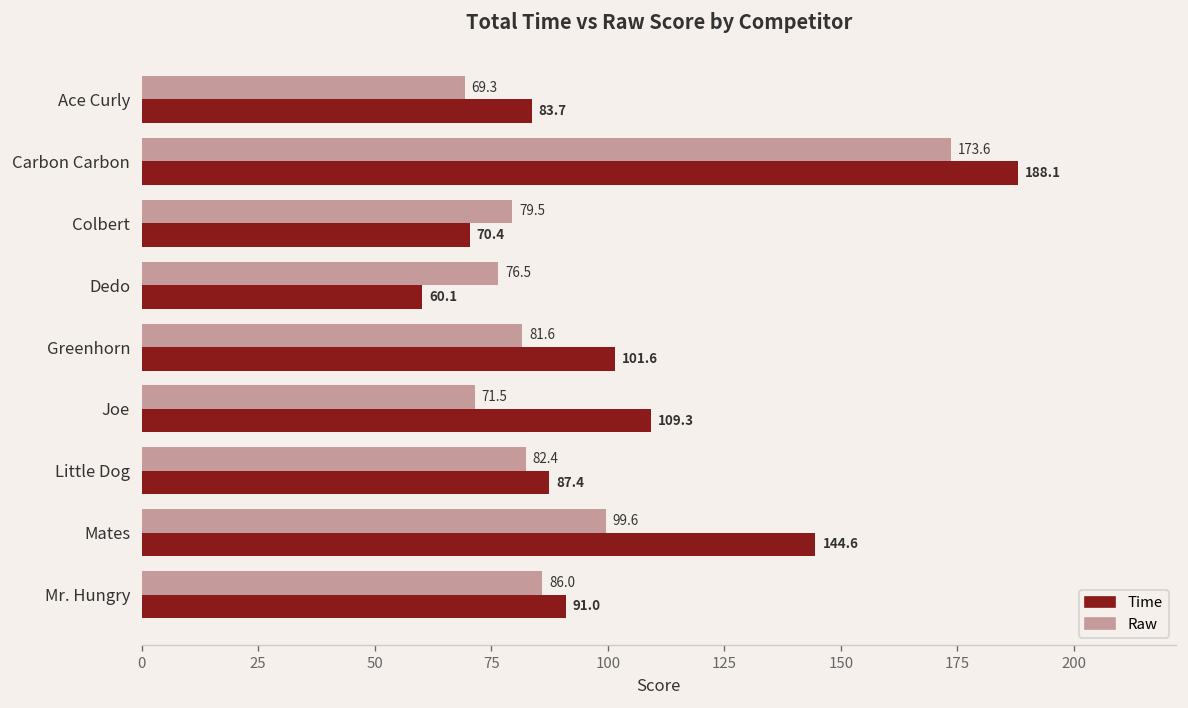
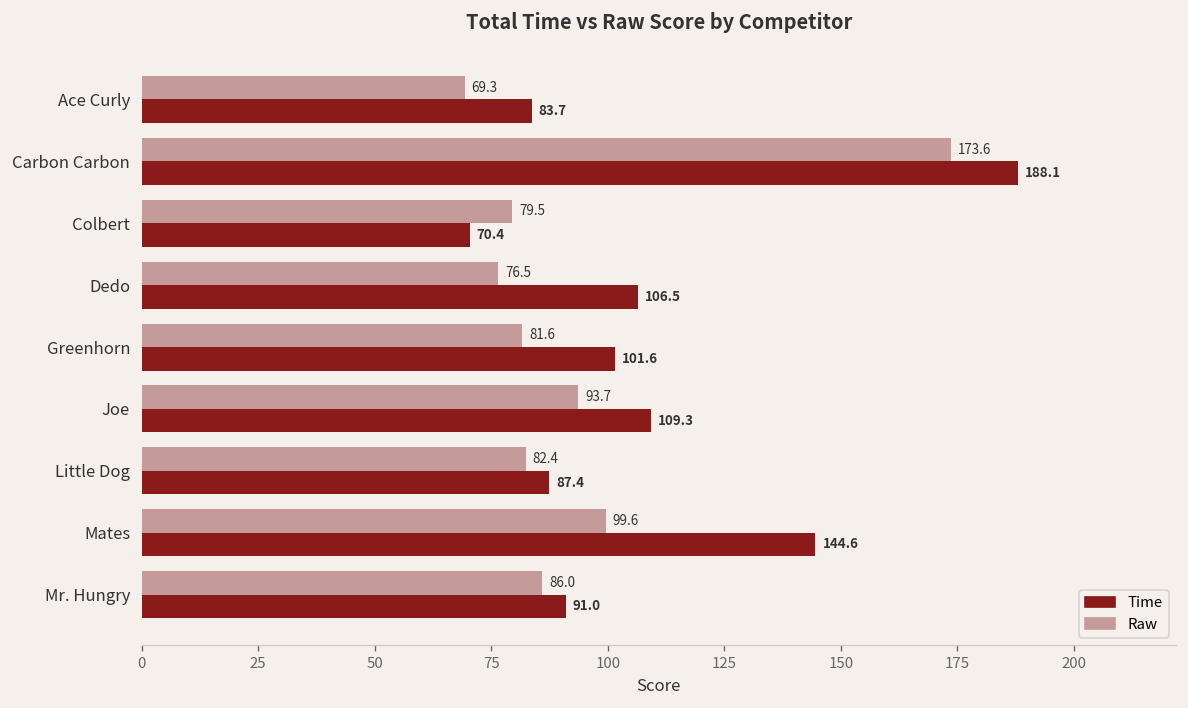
  {
    "Time": {
      "Ace Curly": 83.7,
      "Carbon Carbon": 188.1,
      "Colbert": 70.4,
-     "Dedo": 60.1,
+     "Dedo": 106.5,
      "Greenhorn": 101.6,
      "Joe": 109.3,
      "Little Dog": 87.4,
      "Mates": 144.6,
      "Mr. Hungry": 91.0
    },
    "Raw": {
      "Ace Curly": 69.3,
      "Carbon Carbon": 173.6,
      "Colbert": 79.5,
      "Dedo": 76.5,
      "Greenhorn": 81.6,
-     "Joe": 71.5,
+     "Joe": 93.7,
      "Little Dog": 82.4,
      "Mates": 99.6,
      "Mr. Hungry": 86.0
    }
  }
